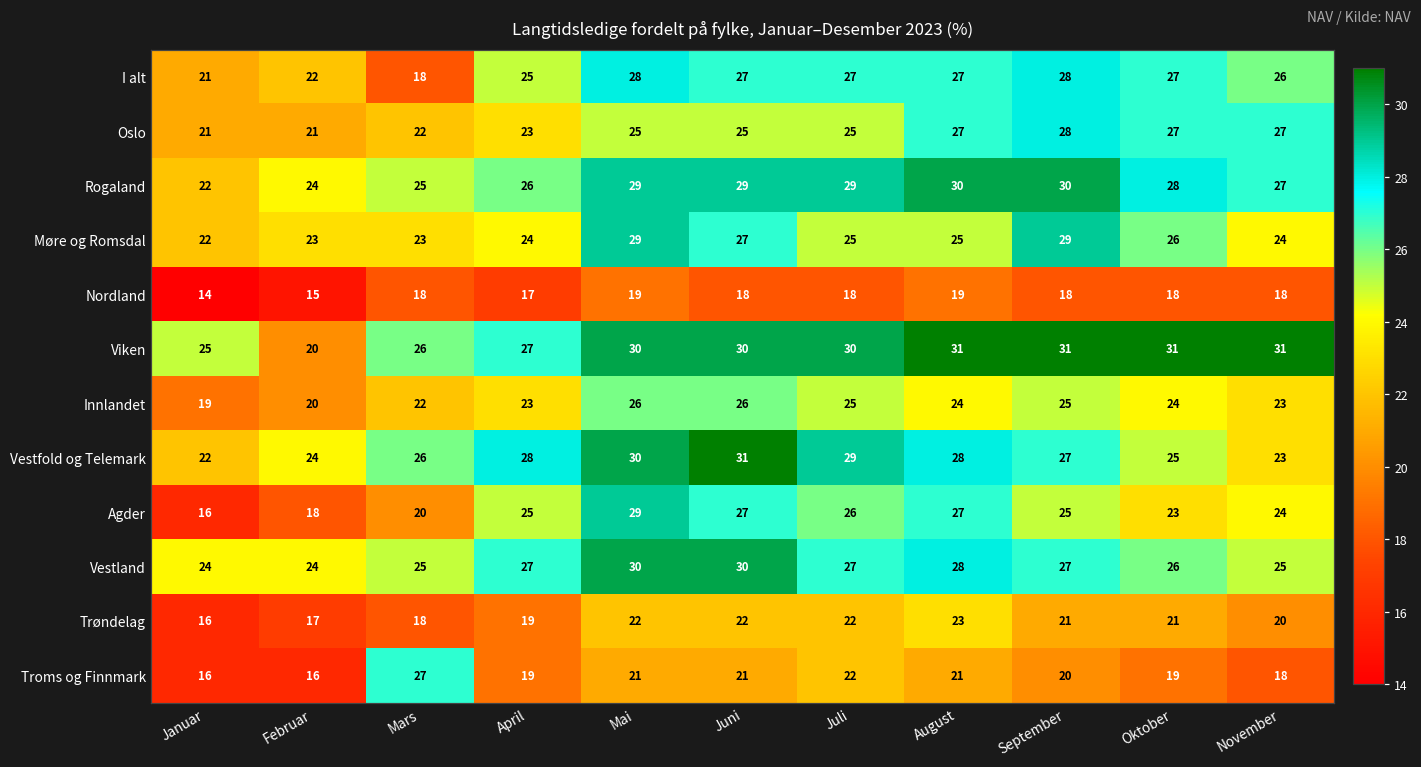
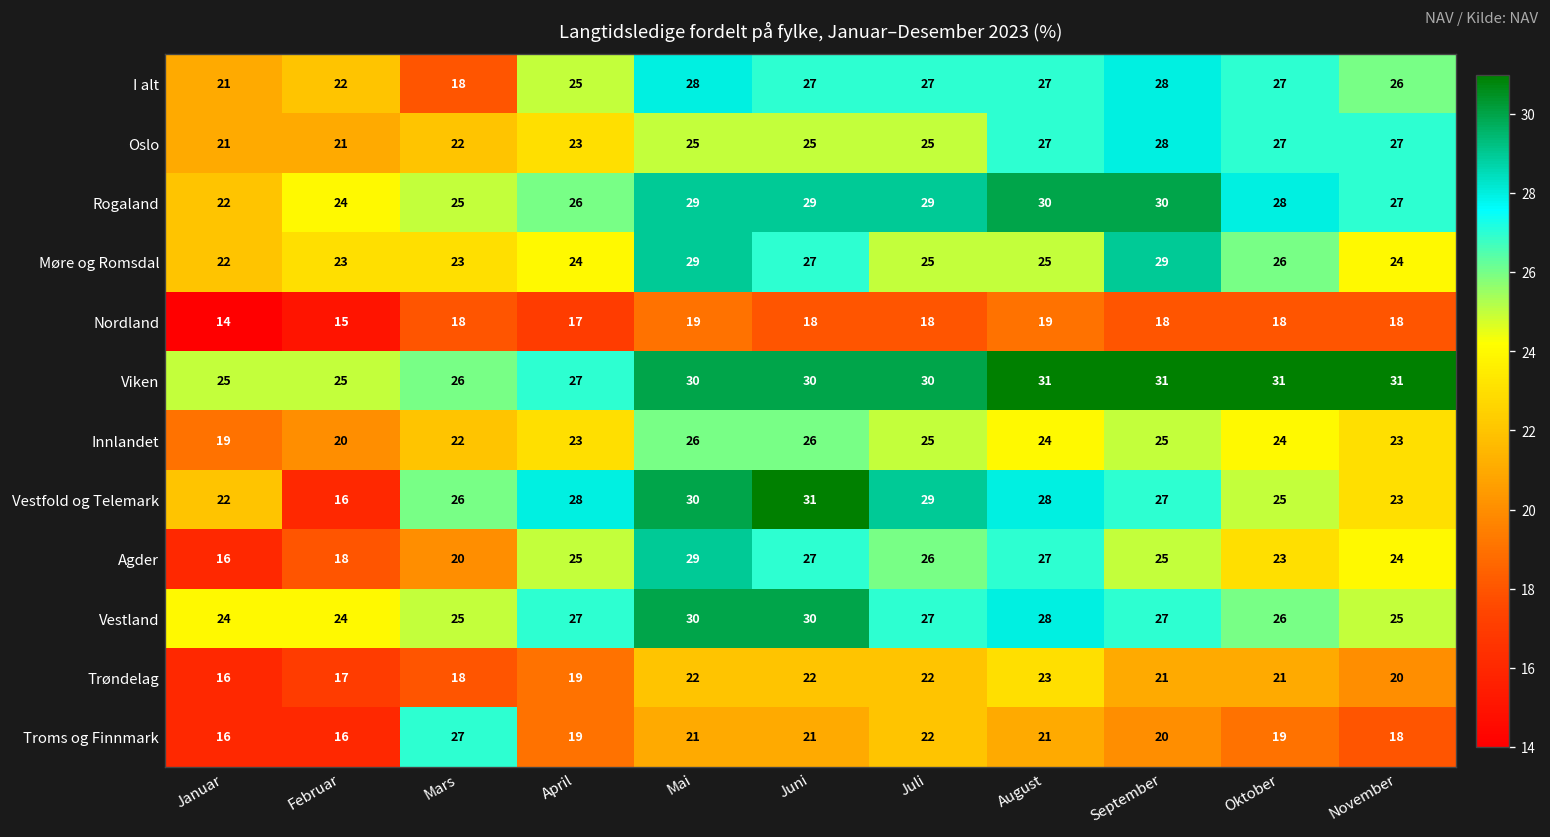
  {
    "I alt": {
      "Januar": 21,
      "Februar": 22,
      "Mars": 18,
      "April": 25,
      "Mai": 28,
      "Juni": 27,
      "Juli": 27,
      "August": 27,
      "September": 28,
      "Oktober": 27,
      "November": 26
    },
    "Oslo": {
      "Januar": 21,
      "Februar": 21,
      "Mars": 22,
      "April": 23,
      "Mai": 25,
      "Juni": 25,
      "Juli": 25,
      "August": 27,
      "September": 28,
      "Oktober": 27,
      "November": 27
    },
    "Rogaland": {
      "Januar": 22,
      "Februar": 24,
      "Mars": 25,
      "April": 26,
      "Mai": 29,
      "Juni": 29,
      "Juli": 29,
      "August": 30,
      "September": 30,
      "Oktober": 28,
      "November": 27
    },
    "Møre og Romsdal": {
      "Januar": 22,
      "Februar": 23,
      "Mars": 23,
      "April": 24,
      "Mai": 29,
      "Juni": 27,
      "Juli": 25,
      "August": 25,
      "September": 29,
      "Oktober": 26,
      "November": 24
    },
    "Nordland": {
      "Januar": 14,
      "Februar": 15,
      "Mars": 18,
      "April": 17,
      "Mai": 19,
      "Juni": 18,
      "Juli": 18,
      "August": 19,
      "September": 18,
      "Oktober": 18,
      "November": 18
    },
    "Viken": {
      "Januar": 25,
-     "Februar": 20,
+     "Februar": 25,
      "Mars": 26,
      "April": 27,
      "Mai": 30,
      "Juni": 30,
      "Juli": 30,
      "August": 31,
      "September": 31,
      "Oktober": 31,
      "November": 31
    },
    "Innlandet": {
      "Januar": 19,
      "Februar": 20,
      "Mars": 22,
      "April": 23,
      "Mai": 26,
      "Juni": 26,
      "Juli": 25,
      "August": 24,
      "September": 25,
      "Oktober": 24,
      "November": 23
    },
    "Vestfold og Telemark": {
      "Januar": 22,
-     "Februar": 24,
+     "Februar": 16,
      "Mars": 26,
      "April": 28,
      "Mai": 30,
      "Juni": 31,
      "Juli": 29,
      "August": 28,
      "September": 27,
      "Oktober": 25,
      "November": 23
    },
    "Agder": {
      "Januar": 16,
      "Februar": 18,
      "Mars": 20,
      "April": 25,
      "Mai": 29,
      "Juni": 27,
      "Juli": 26,
      "August": 27,
      "September": 25,
      "Oktober": 23,
      "November": 24
    },
    "Vestland": {
      "Januar": 24,
      "Februar": 24,
      "Mars": 25,
      "April": 27,
      "Mai": 30,
      "Juni": 30,
      "Juli": 27,
      "August": 28,
      "September": 27,
      "Oktober": 26,
      "November": 25
    },
    "Trøndelag": {
      "Januar": 16,
      "Februar": 17,
      "Mars": 18,
      "April": 19,
      "Mai": 22,
      "Juni": 22,
      "Juli": 22,
      "August": 23,
      "September": 21,
      "Oktober": 21,
      "November": 20
    },
    "Troms og Finnmark": {
      "Januar": 16,
      "Februar": 16,
      "Mars": 27,
      "April": 19,
      "Mai": 21,
      "Juni": 21,
      "Juli": 22,
      "August": 21,
      "September": 20,
      "Oktober": 19,
      "November": 18
    }
  }
